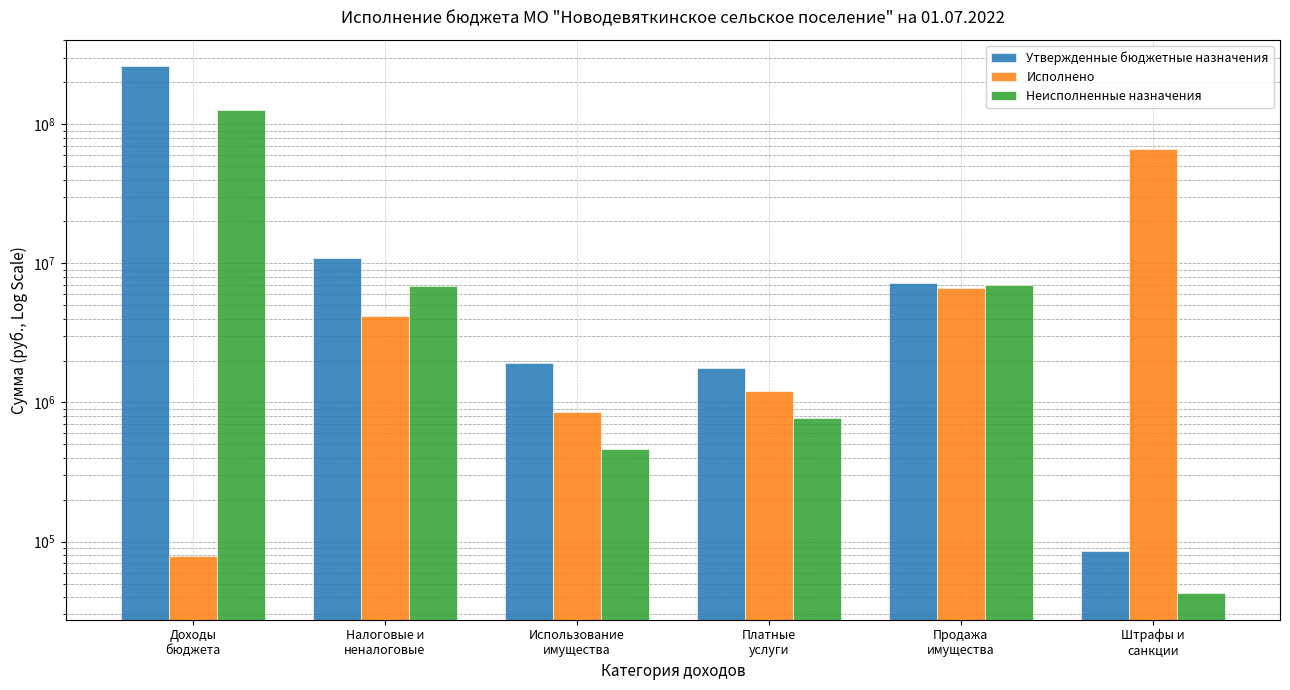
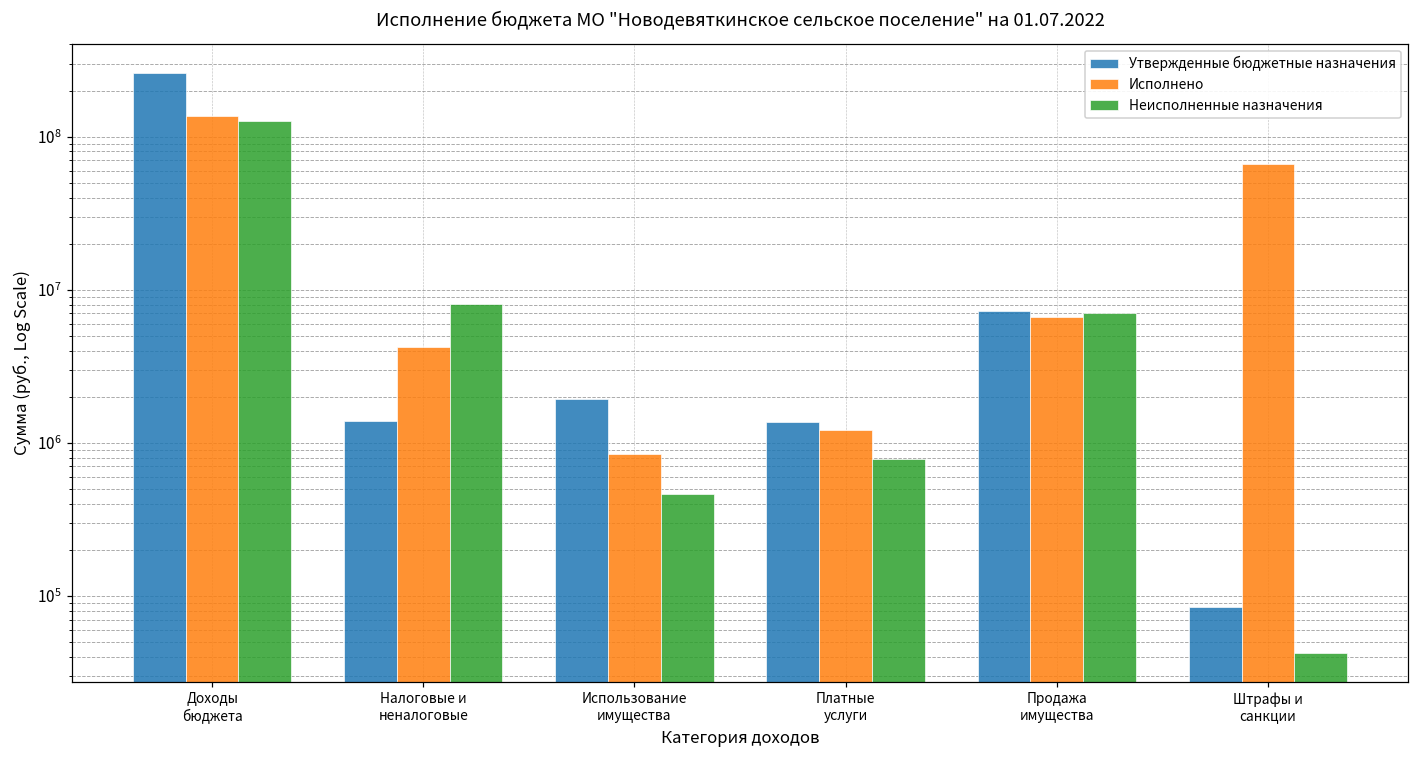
  {
    "Утвержденные бюджетные назначения": {
      "Доходы бюджета": 260000000,
-     "Налоговые и неналоговые": 11000000,
+     "Налоговые и неналоговые": 1400000,
      "Использование имущества": 1900000,
-     "Платные услуги": 1800000,
+     "Платные услуги": 1400000,
      "Продажа имущества": 7000000,
      "Штрафы и санкции": 90000
    },
    "Исполнено": {
-     "Доходы бюджета": 80000,
+     "Доходы бюджета": 140000000,
      "Налоговые и неналоговые": 4200000,
      "Использование имущества": 800000,
      "Платные услуги": 1200000,
      "Продажа имущества": 7000000,
      "Штрафы и санкции": 70000000
    },
    "Неисполненные назначения": {
      "Доходы бюджета": 130000000,
-     "Налоговые и неналоговые": 7000000,
+     "Налоговые и неналоговые": 8000000,
      "Использование имущества": 460000,
      "Платные услуги": 800000,
      "Продажа имущества": 7000000,
      "Штрафы и санкции": 43000
    }
  }
